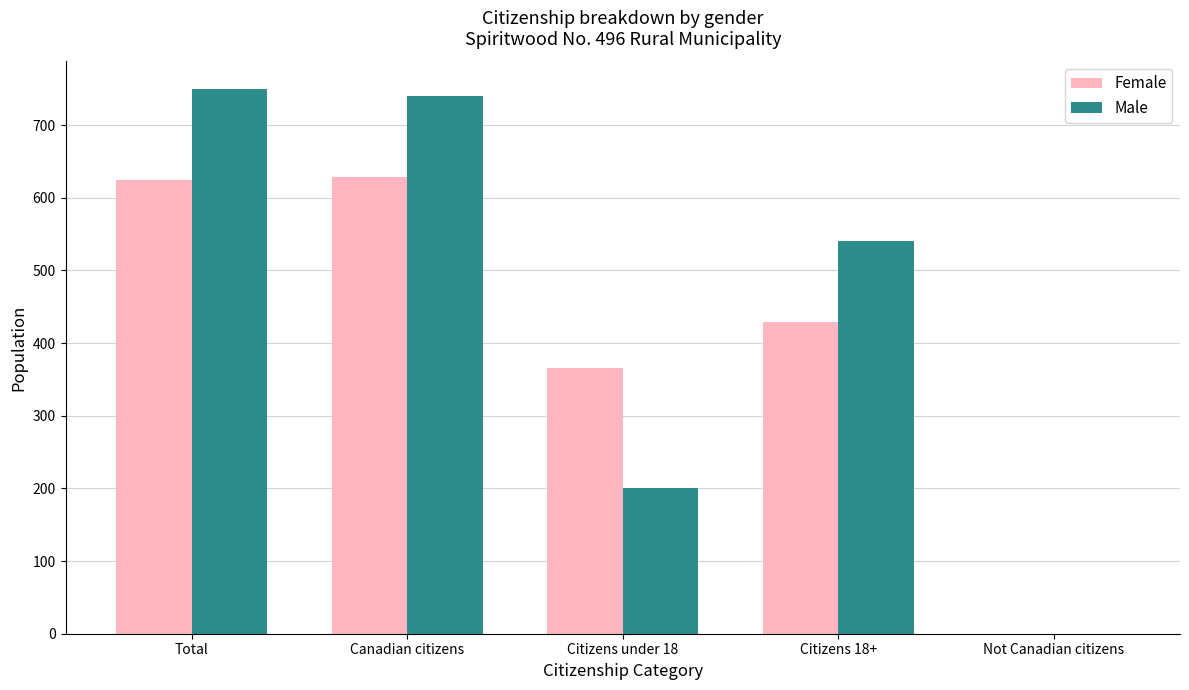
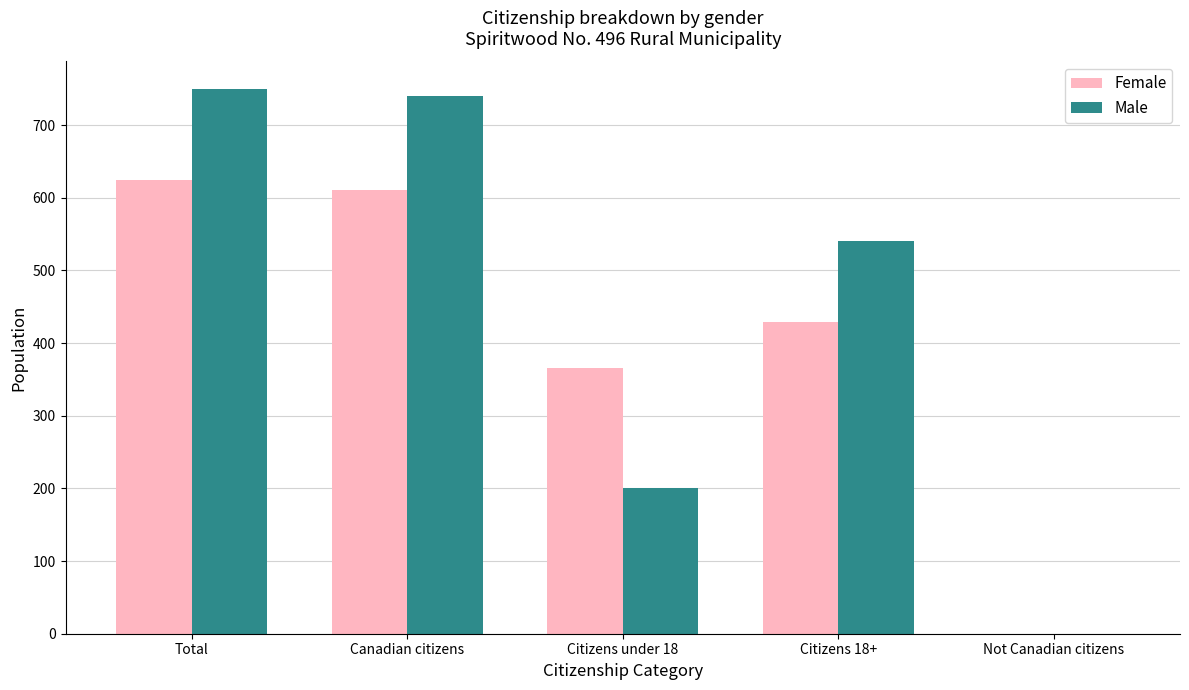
  {
    "Female": {
      "Total": 630,
-     "Canadian citizens": 630,
+     "Canadian citizens": 610,
      "Citizens under 18": 370,
      "Citizens 18+": 430,
      "Not Canadian citizens": 0
    },
    "Male": {
      "Total": 750,
      "Canadian citizens": 740,
      "Citizens under 18": 200,
      "Citizens 18+": 540,
      "Not Canadian citizens": 0
    }
  }
